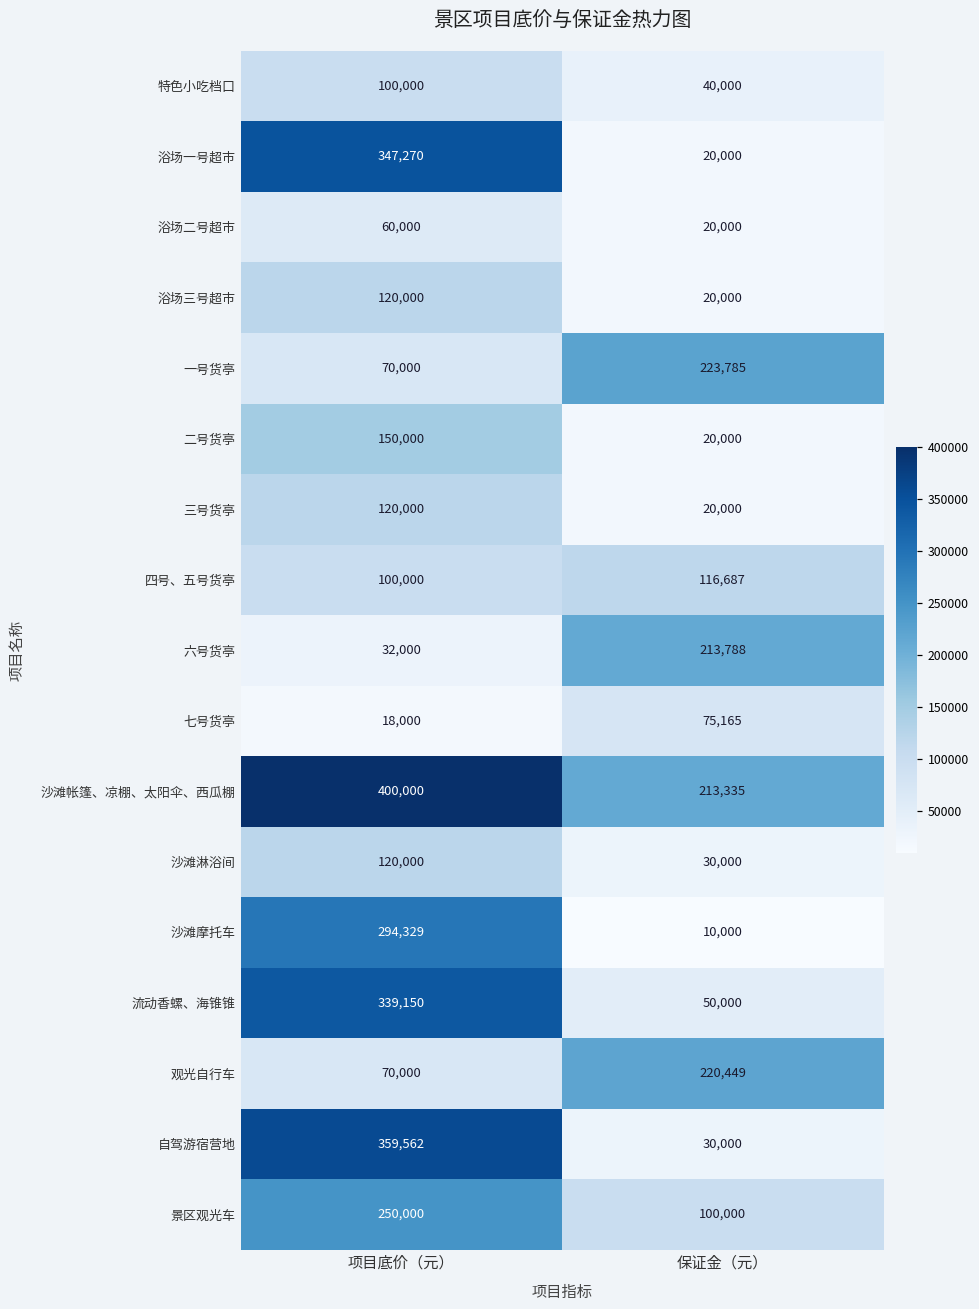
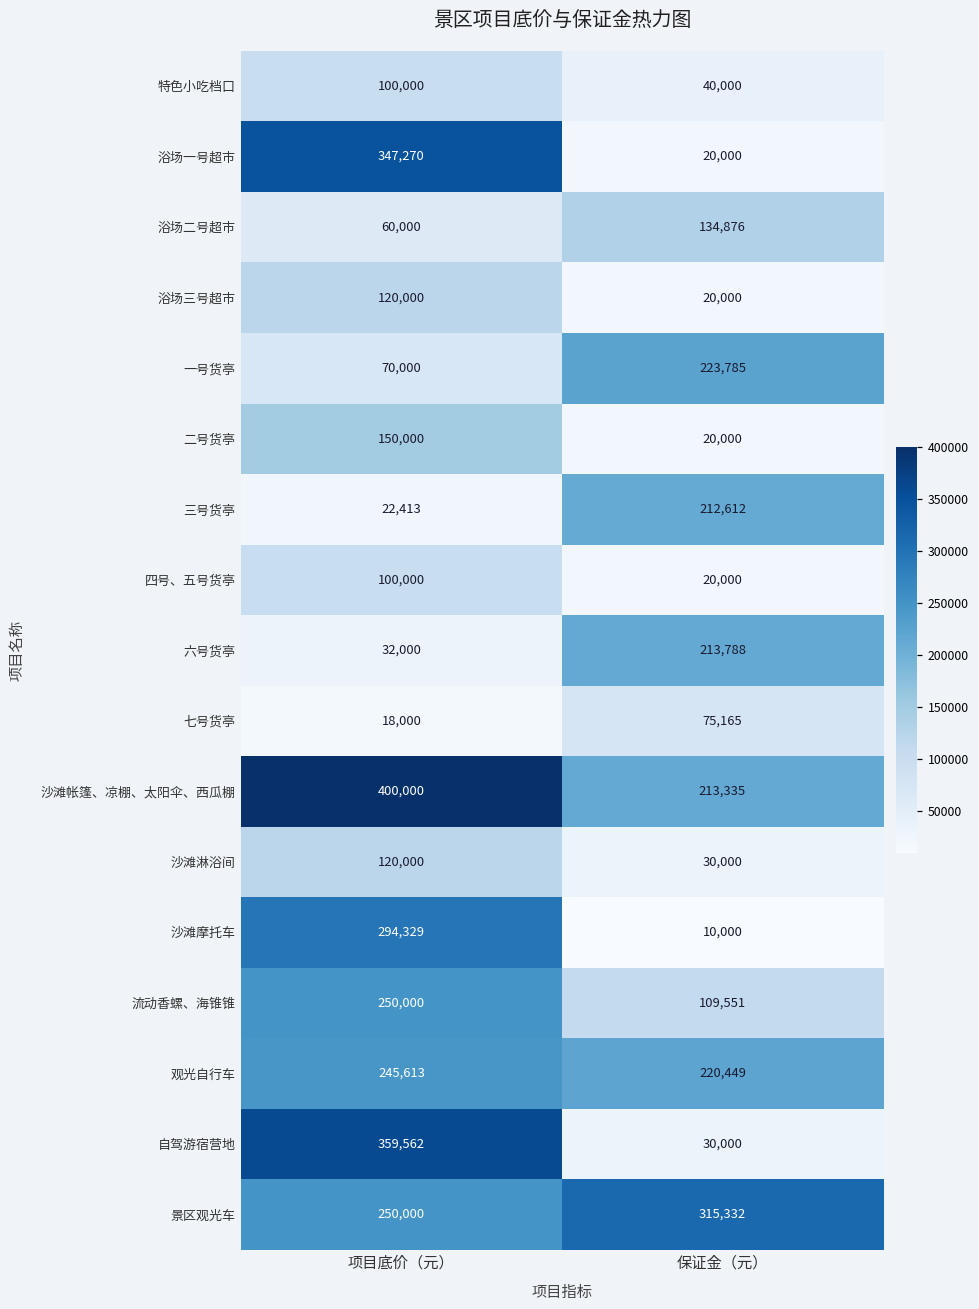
  {
    "特色小吃档口": {
      "项目底价（元）": "100,000",
      "保证金（元）": "40,000"
    },
    "浴场一号超市": {
      "项目底价（元）": "347,270",
      "保证金（元）": "20,000"
    },
    "浴场二号超市": {
      "项目底价（元）": "60,000",
-     "保证金（元）": "20,000"
+     "保证金（元）": "134,876"
    },
    "浴场三号超市": {
      "项目底价（元）": "120,000",
      "保证金（元）": "20,000"
    },
    "一号货亭": {
      "项目底价（元）": "70,000",
      "保证金（元）": "223,785"
    },
    "二号货亭": {
      "项目底价（元）": "150,000",
      "保证金（元）": "20,000"
    },
    "三号货亭": {
-     "项目底价（元）": "120,000",
-     "保证金（元）": "20,000"
+     "项目底价（元）": "22,413",
+     "保证金（元）": "212,612"
    },
    "四号、五号货亭": {
      "项目底价（元）": "100,000",
-     "保证金（元）": "116,687"
+     "保证金（元）": "20,000"
    },
    "六号货亭": {
      "项目底价（元）": "32,000",
      "保证金（元）": "213,788"
    },
    "七号货亭": {
      "项目底价（元）": "18,000",
      "保证金（元）": "75,165"
    },
    "沙滩帐篷、凉棚、太阳伞、西瓜棚": {
      "项目底价（元）": "400,000",
      "保证金（元）": "213,335"
    },
    "沙滩淋浴间": {
      "项目底价（元）": "120,000",
      "保证金（元）": "30,000"
    },
    "沙滩摩托车": {
      "项目底价（元）": "294,329",
      "保证金（元）": "10,000"
    },
    "流动香螺、海锥锥": {
-     "项目底价（元）": "339,150",
-     "保证金（元）": "50,000"
+     "项目底价（元）": "250,000",
+     "保证金（元）": "109,551"
    },
    "观光自行车": {
-     "项目底价（元）": "70,000",
+     "项目底价（元）": "245,613",
      "保证金（元）": "220,449"
    },
    "自驾游宿营地": {
      "项目底价（元）": "359,562",
      "保证金（元）": "30,000"
    },
    "景区观光车": {
      "项目底价（元）": "250,000",
-     "保证金（元）": "100,000"
+     "保证金（元）": "315,332"
    }
  }
